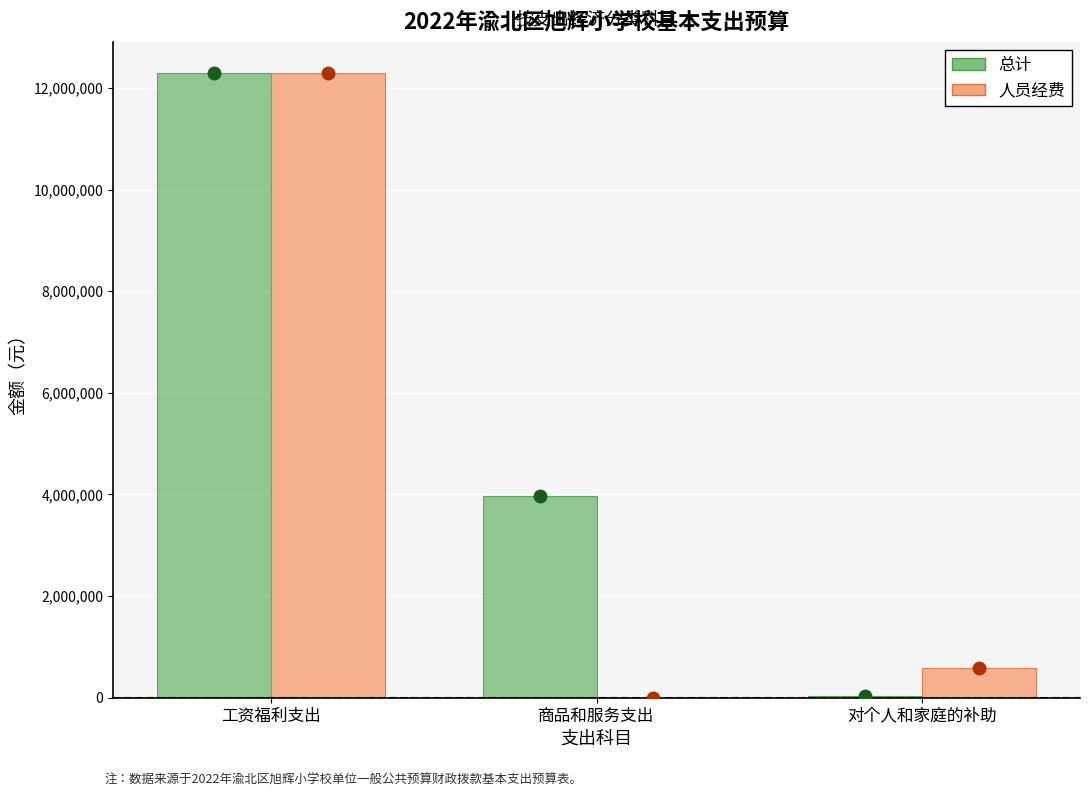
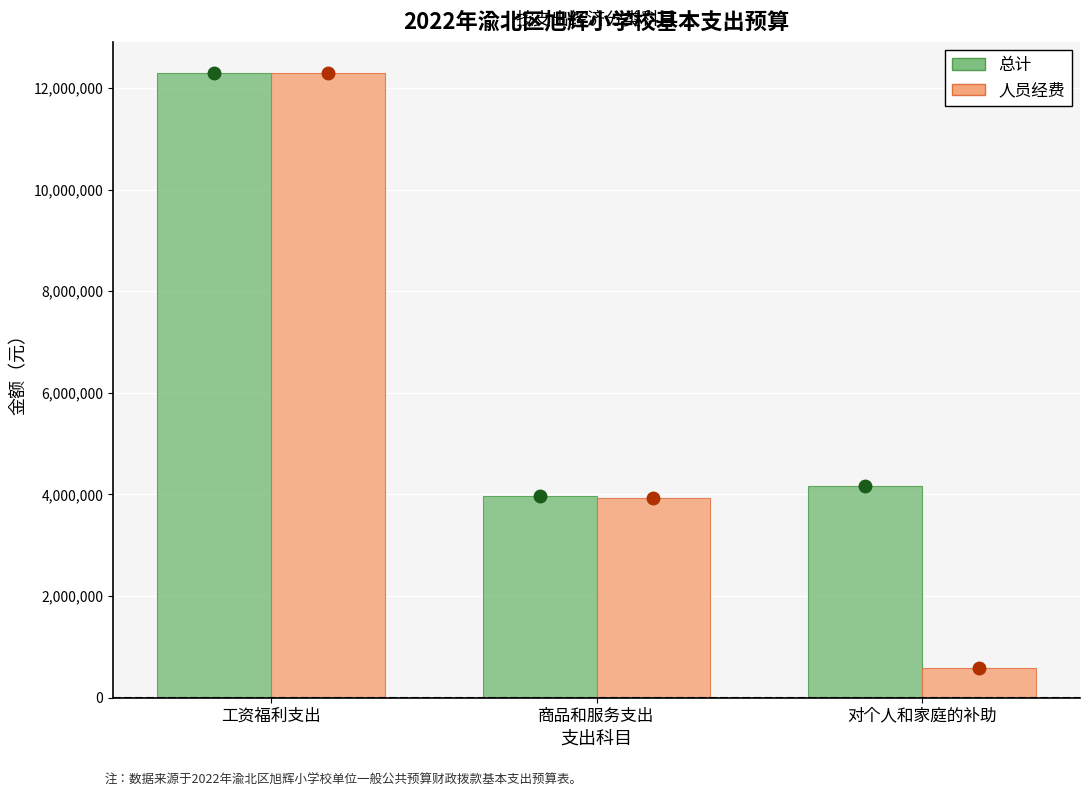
  {
    "总计": {
      "工资福利支出": "12,300,000",
      "商品和服务支出": "4,000,000",
-     "对个人和家庭的补助": "0"
+     "对个人和家庭的补助": "4,200,000"
    },
    "人员经费": {
      "工资福利支出": "12,300,000",
-     "商品和服务支出": "0",
+     "商品和服务支出": "3,900,000",
      "对个人和家庭的补助": "600,000"
    }
  }
